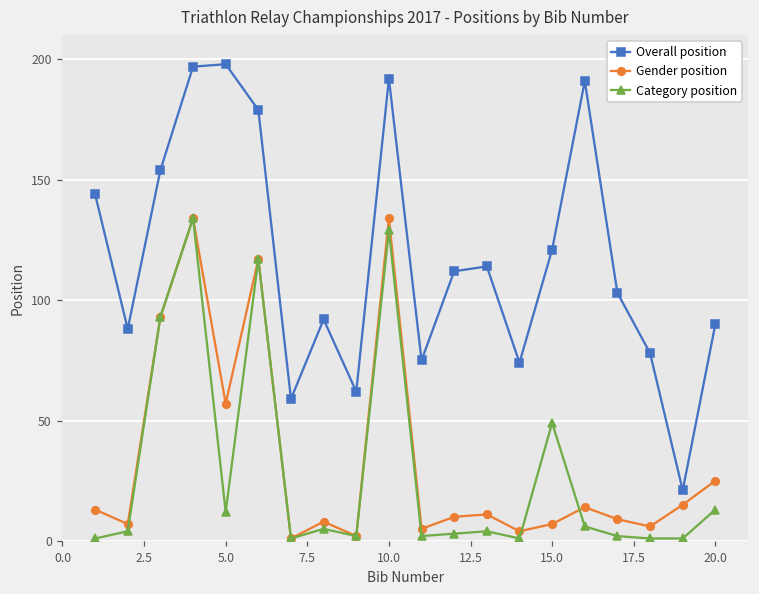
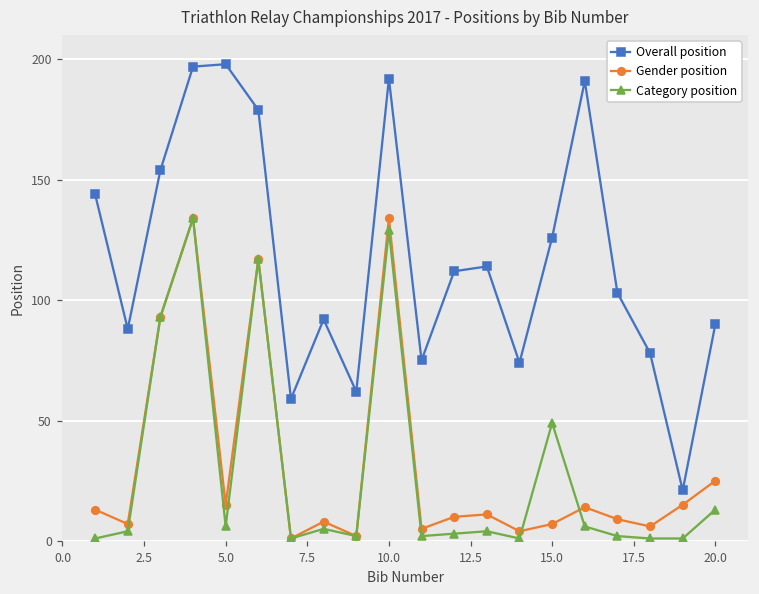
  {
    "Overall position": {
      "5.0": 198,
      "10.0": 192,
-     "15.0": 121,
+     "15.0": 126,
      "20.0": 90
    },
    "Gender position": {
-     "5.0": 57,
+     "5.0": 15,
      "10.0": 134,
      "15.0": 7,
      "20.0": 25
    },
    "Category position": {
-     "5.0": 12,
+     "5.0": 6,
      "10.0": 129,
      "15.0": 49,
      "20.0": 13
    }
  }
